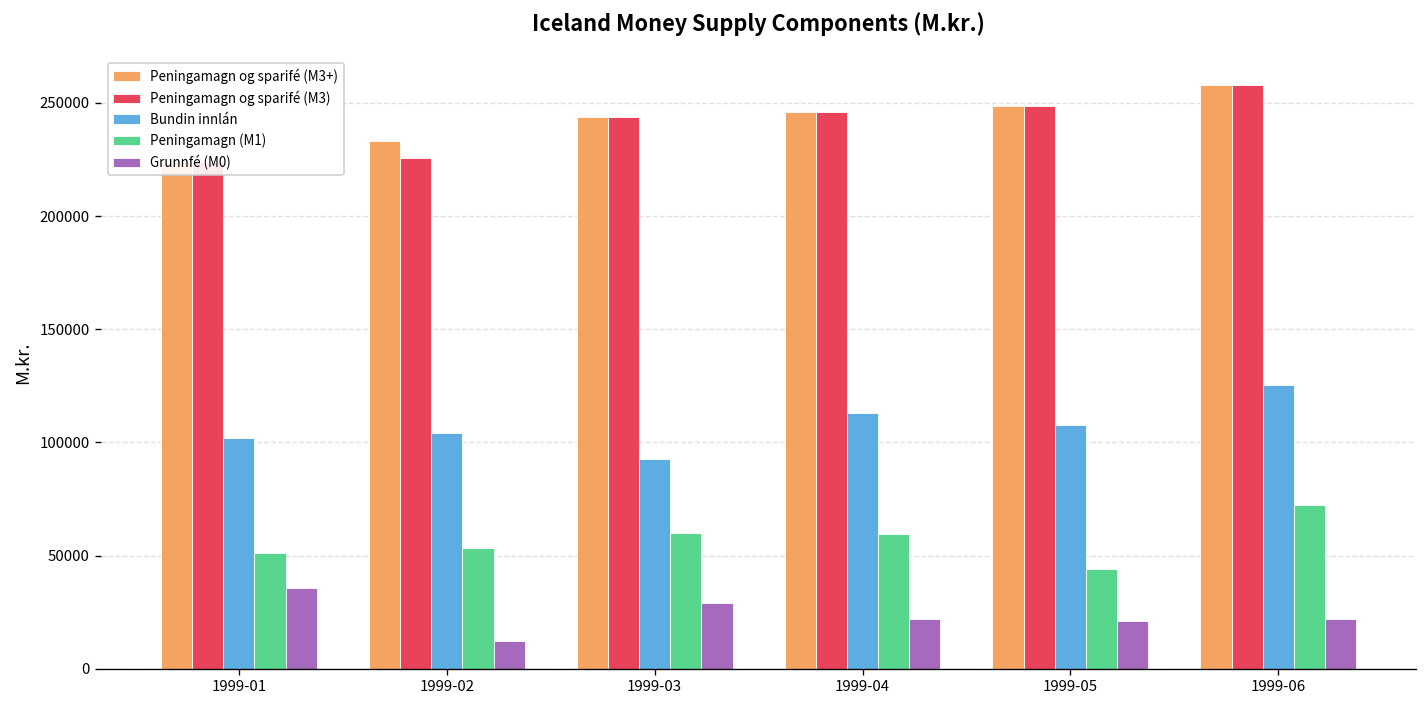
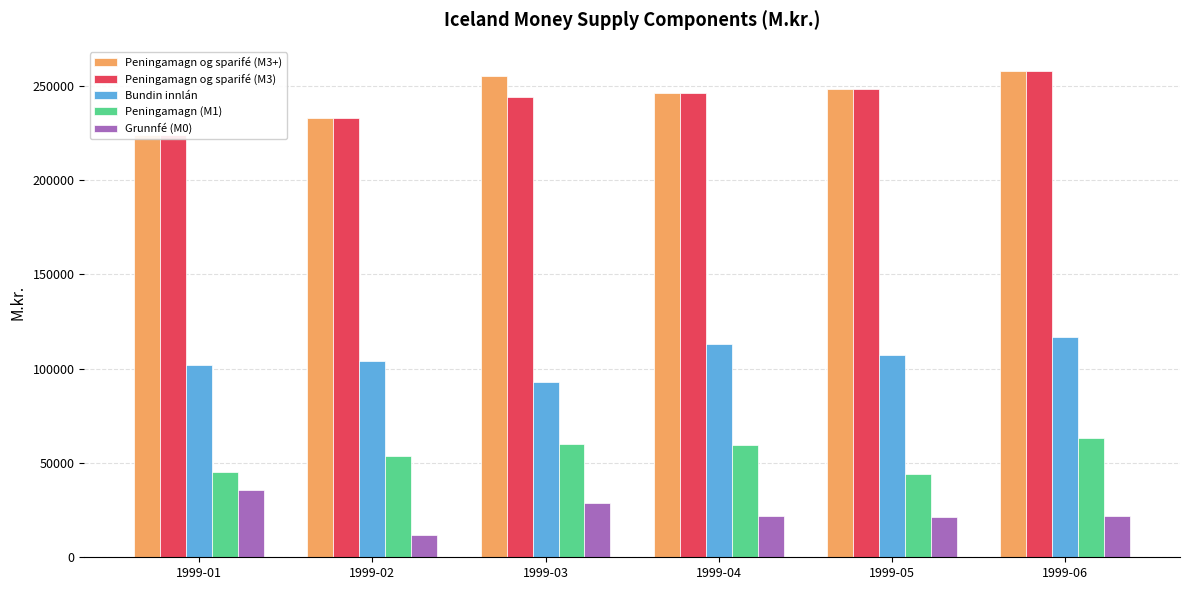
  {
    "Peningamagn og sparifé (M3+)": {
      "1999-02": 233000,
-     "1999-03": 244000,
+     "1999-03": 255000,
      "1999-04": 246000,
      "1999-05": 248000,
      "1999-06": 258000
    },
    "Peningamagn og sparifé (M3)": {
-     "1999-02": 226000,
+     "1999-02": 233000,
      "1999-03": 244000,
      "1999-04": 246000,
      "1999-05": 248000,
      "1999-06": 258000
    },
    "Bundin innlán": {
      "1999-01": 102000,
      "1999-02": 104000,
      "1999-03": 93000,
      "1999-04": 113000,
      "1999-05": 107000,
-     "1999-06": 126000
+     "1999-06": 117000
    },
    "Peningamagn (M1)": {
-     "1999-01": 51000,
+     "1999-01": 45000,
      "1999-02": 54000,
      "1999-03": 60000,
      "1999-04": 60000,
      "1999-05": 44000,
-     "1999-06": 72000
+     "1999-06": 63000
    },
    "Grunnfé (M0)": {
      "1999-01": 35000,
      "1999-02": 12000,
      "1999-03": 29000,
      "1999-04": 22000,
      "1999-05": 21000,
      "1999-06": 22000
    }
  }
